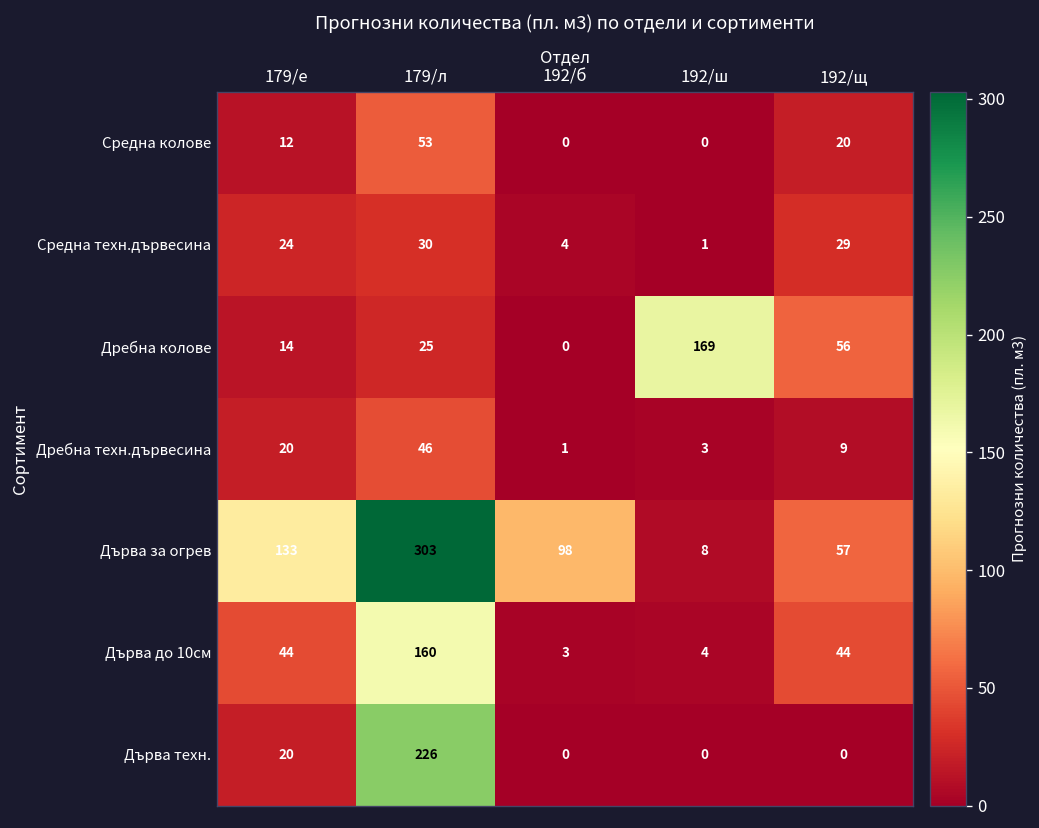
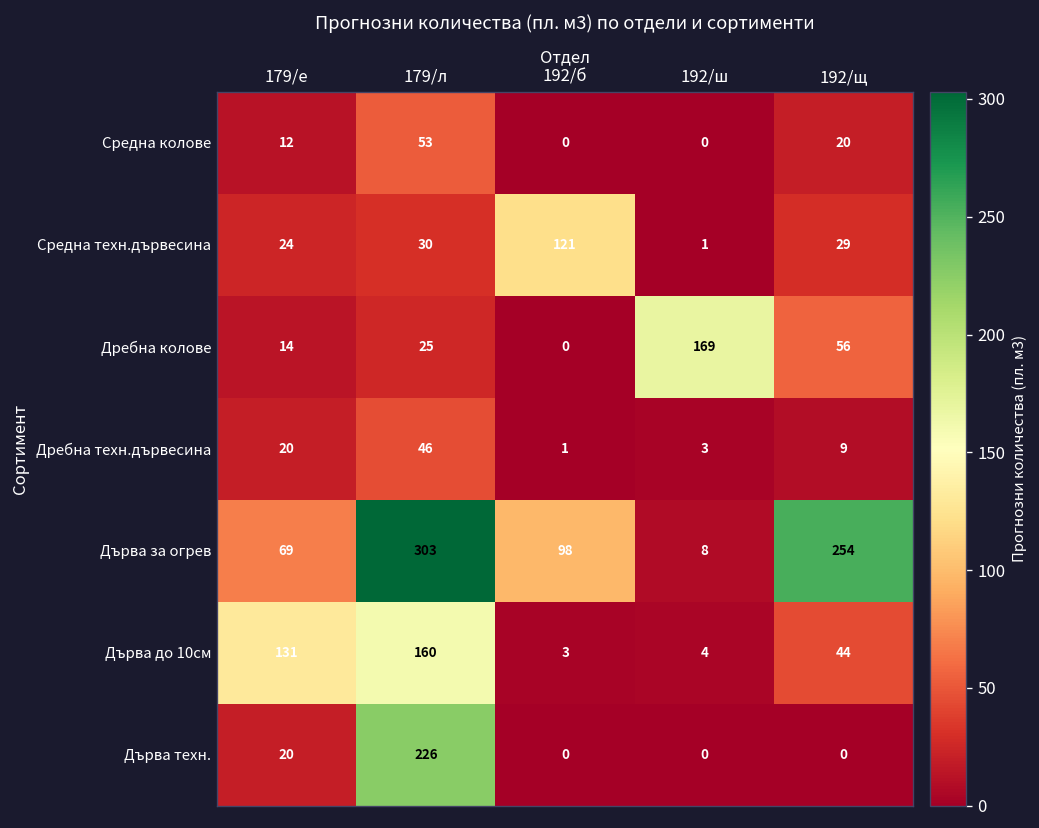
  {
    "Средна колове": {
      "179/е": 12,
      "179/л": 53,
      "192/б": 0,
      "192/ш": 0,
      "192/щ": 20
    },
    "Средна техн.дървесина": {
      "179/е": 24,
      "179/л": 30,
-     "192/б": 4,
+     "192/б": 121,
      "192/ш": 1,
      "192/щ": 29
    },
    "Дребна колове": {
      "179/е": 14,
      "179/л": 25,
      "192/б": 0,
      "192/ш": 169,
      "192/щ": 56
    },
    "Дребна техн.дървесина": {
      "179/е": 20,
      "179/л": 46,
      "192/б": 1,
      "192/ш": 3,
      "192/щ": 9
    },
    "Дърва за огрев": {
-     "179/е": 133,
+     "179/е": 69,
      "179/л": 303,
      "192/б": 98,
      "192/ш": 8,
-     "192/щ": 57
+     "192/щ": 254
    },
    "Дърва до 10см": {
-     "179/е": 44,
+     "179/е": 131,
      "179/л": 160,
      "192/б": 3,
      "192/ш": 4,
      "192/щ": 44
    },
    "Дърва техн.": {
      "179/е": 20,
      "179/л": 226,
      "192/б": 0,
      "192/ш": 0,
      "192/щ": 0
    }
  }
